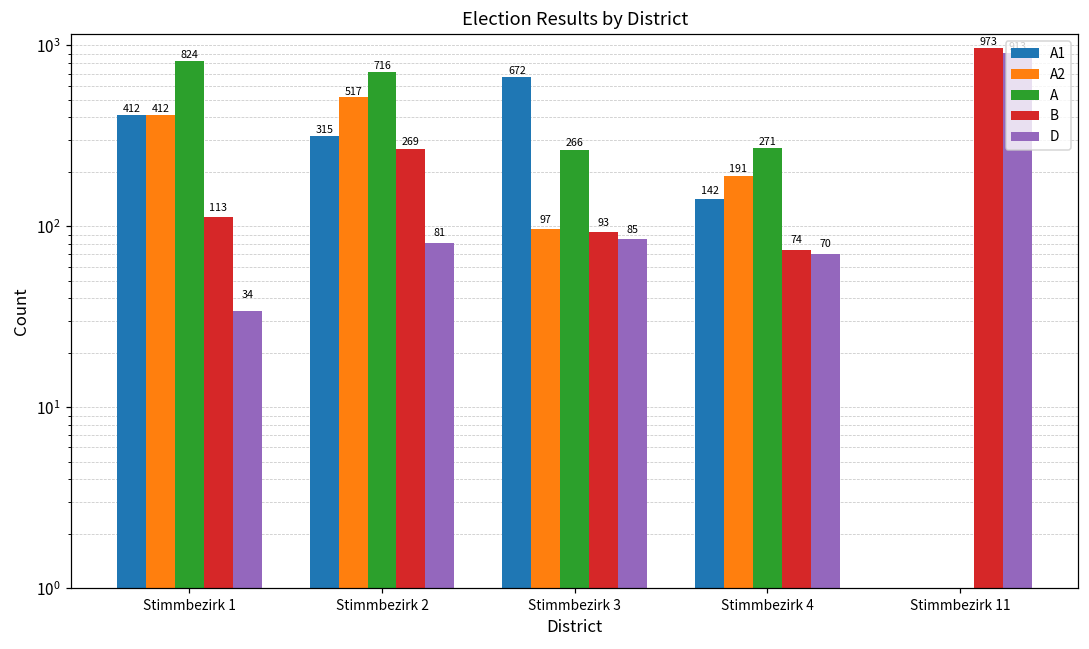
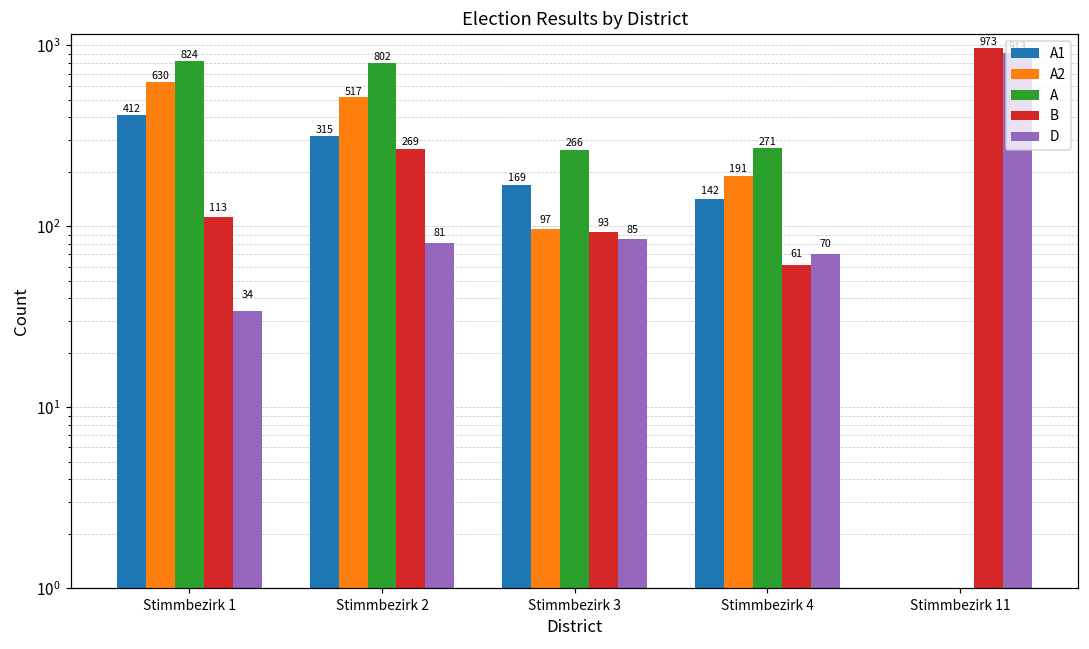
  {
    "A1": {
      "Stimmbezirk 1": 412,
      "Stimmbezirk 2": 315,
-     "Stimmbezirk 3": 672,
+     "Stimmbezirk 3": 169,
      "Stimmbezirk 4": 142
    },
    "A2": {
-     "Stimmbezirk 1": 412,
+     "Stimmbezirk 1": 630,
      "Stimmbezirk 2": 517,
      "Stimmbezirk 3": 97,
      "Stimmbezirk 4": 191
    },
    "A": {
      "Stimmbezirk 1": 824,
-     "Stimmbezirk 2": 716,
+     "Stimmbezirk 2": 802,
      "Stimmbezirk 3": 266,
      "Stimmbezirk 4": 271
    },
    "B": {
      "Stimmbezirk 1": 113,
      "Stimmbezirk 2": 269,
      "Stimmbezirk 3": 93,
-     "Stimmbezirk 4": 74,
+     "Stimmbezirk 4": 61,
      "Stimmbezirk 11": 973
    },
    "D": {
      "Stimmbezirk 1": 34,
      "Stimmbezirk 2": 81,
      "Stimmbezirk 3": 85,
      "Stimmbezirk 4": 70
    }
  }
